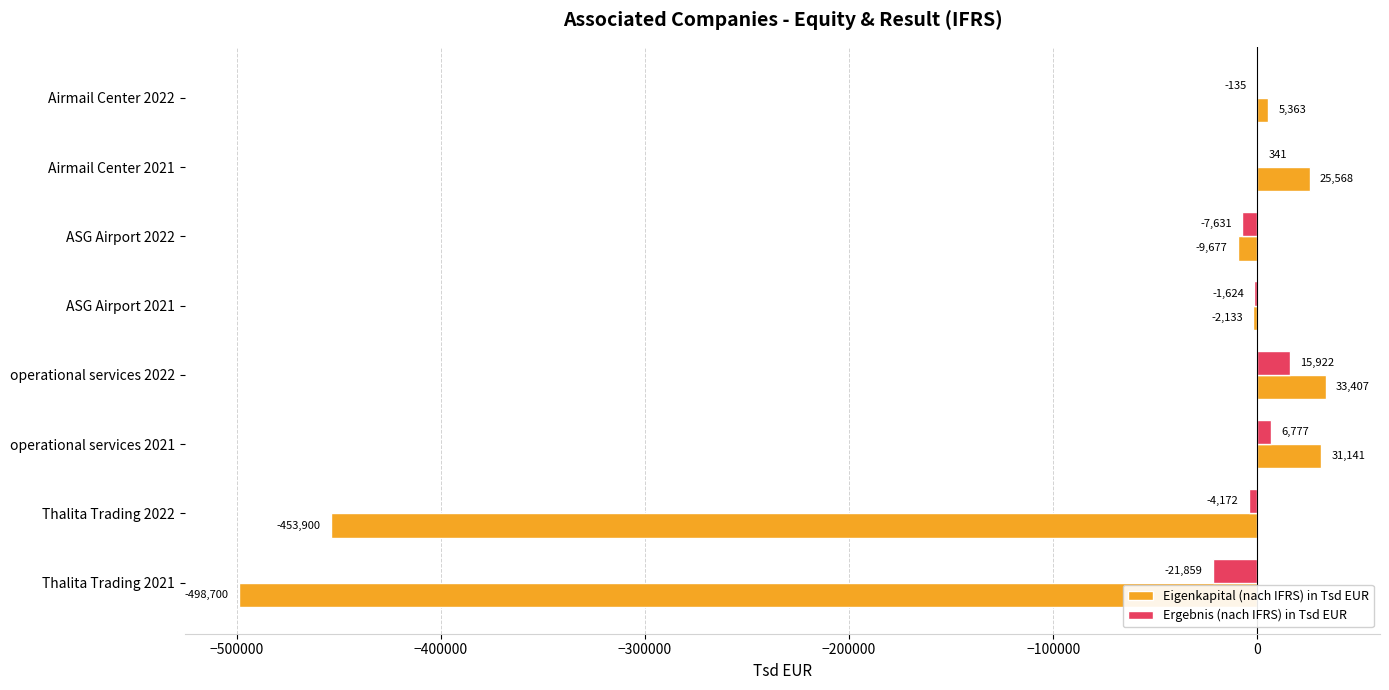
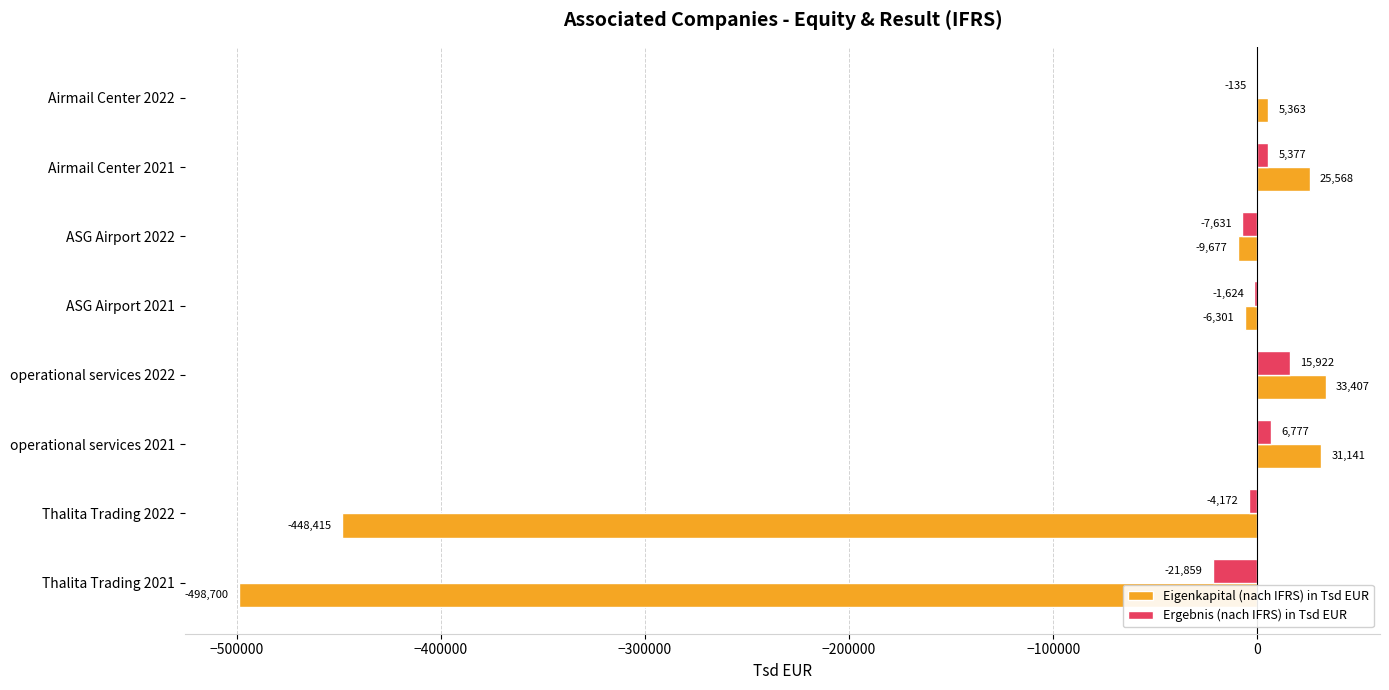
  {
    "Eigenkapital (nach IFRS) in Tsd EUR": {
      "Airmail Center 2022": "5,363",
      "Airmail Center 2021": "25,568",
      "ASG Airport 2022": "-9,677",
-     "ASG Airport 2021": "-2,133",
+     "ASG Airport 2021": "-6,301",
      "operational services 2022": "33,407",
      "operational services 2021": "31,141",
-     "Thalita Trading 2022": "-453,900",
+     "Thalita Trading 2022": "-448,415",
      "Thalita Trading 2021": "-498,700"
    },
    "Ergebnis (nach IFRS) in Tsd EUR": {
      "Airmail Center 2022": "-135",
-     "Airmail Center 2021": "341",
+     "Airmail Center 2021": "5,377",
      "ASG Airport 2022": "-7,631",
      "ASG Airport 2021": "-1,624",
      "operational services 2022": "15,922",
      "operational services 2021": "6,777",
      "Thalita Trading 2022": "-4,172",
      "Thalita Trading 2021": "-21,859"
    }
  }
